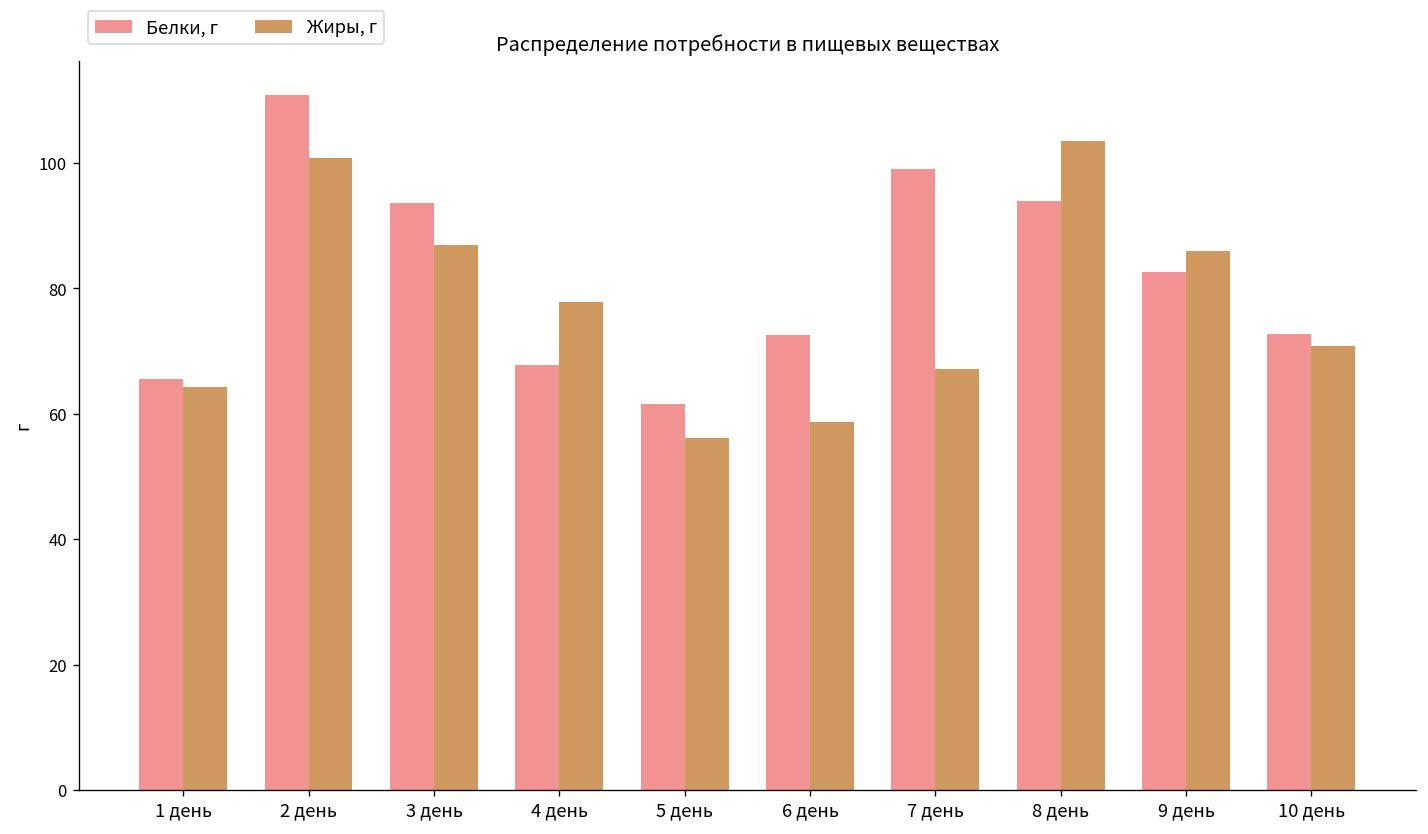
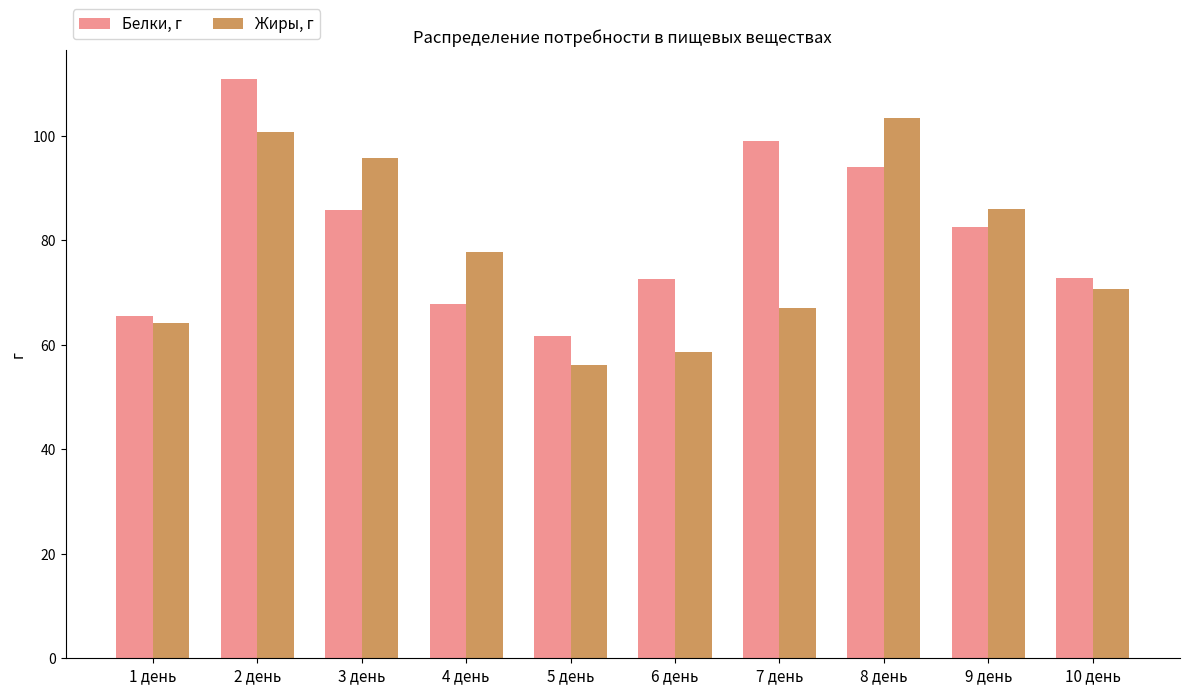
  {
    "Белки, г": {
      "1 день": 66,
      "2 день": 111,
-     "3 день": 94,
+     "3 день": 86,
      "4 день": 68,
      "5 день": 62,
      "6 день": 73,
      "7 день": 99,
      "8 день": 94,
      "9 день": 83,
      "10 день": 73
    },
    "Жиры, г": {
      "1 день": 64,
      "2 день": 101,
-     "3 день": 87,
+     "3 день": 96,
      "4 день": 78,
      "5 день": 56,
      "6 день": 59,
      "7 день": 67,
      "8 день": 104,
      "9 день": 86,
      "10 день": 71
    }
  }
